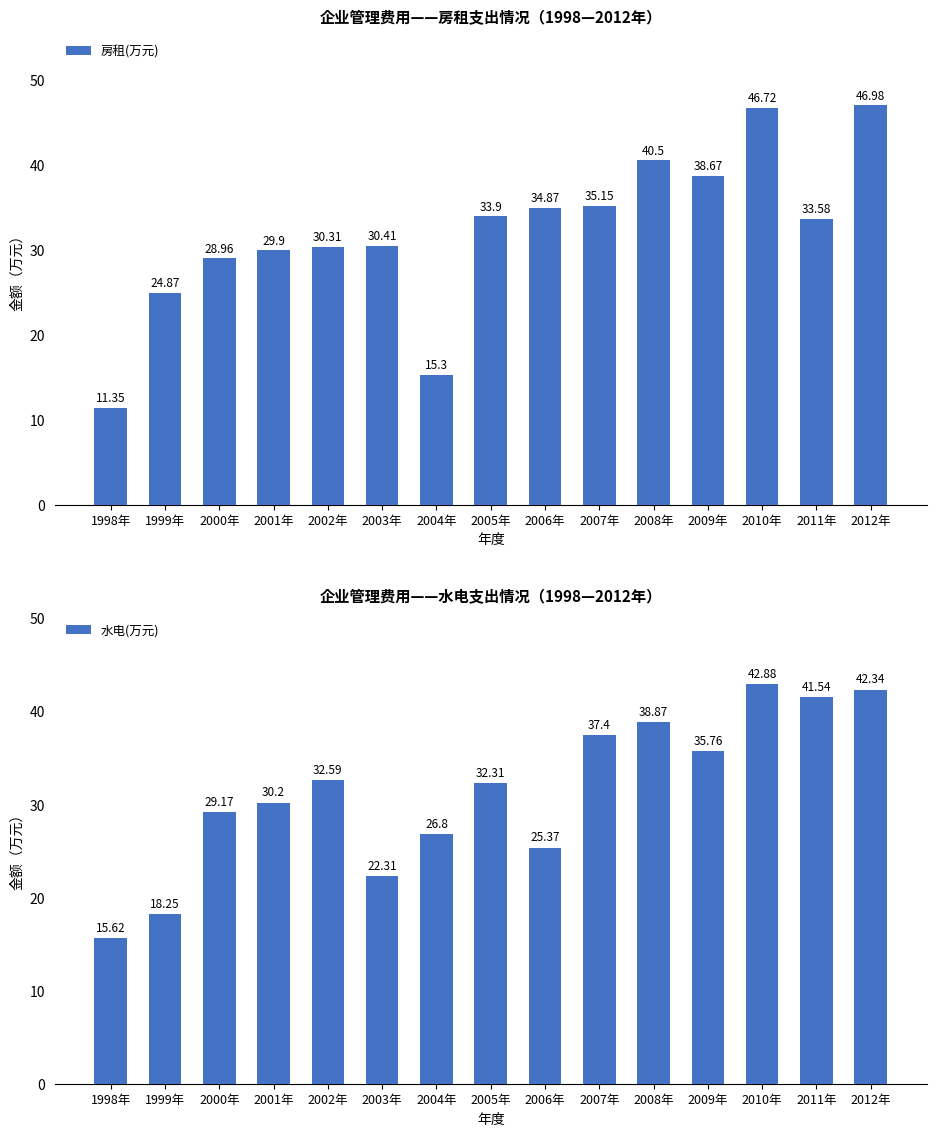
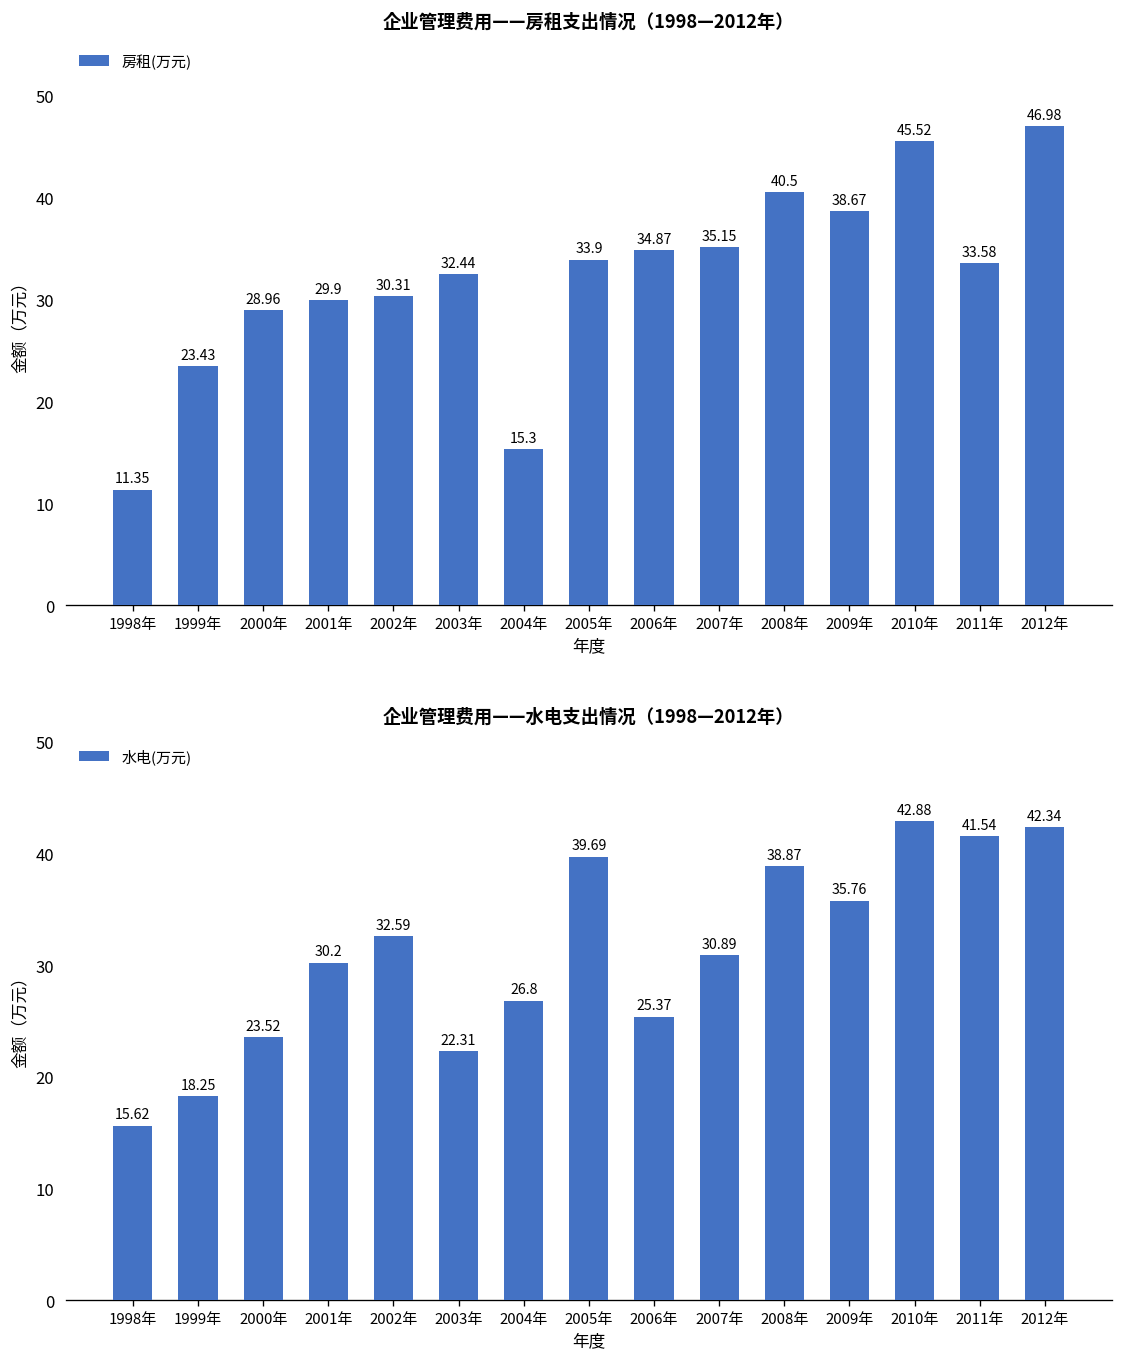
  {
    "企业管理费用——房租支出情况（1998—2012年）": {
      "1998年": 11.35,
-     "1999年": 24.87,
+     "1999年": 23.43,
      "2000年": 28.96,
      "2001年": 29.9,
      "2002年": 30.31,
-     "2003年": 30.41,
+     "2003年": 32.44,
      "2004年": 15.3,
      "2005年": 33.9,
      "2006年": 34.87,
      "2007年": 35.15,
      "2008年": 40.5,
      "2009年": 38.67,
-     "2010年": 46.72,
+     "2010年": 45.52,
      "2011年": 33.58,
      "2012年": 46.98
    },
    "企业管理费用——水电支出情况（1998—2012年）": {
      "1998年": 15.62,
      "1999年": 18.25,
-     "2000年": 29.17,
+     "2000年": 23.52,
      "2001年": 30.2,
      "2002年": 32.59,
      "2003年": 22.31,
      "2004年": 26.8,
-     "2005年": 32.31,
+     "2005年": 39.69,
      "2006年": 25.37,
-     "2007年": 37.4,
+     "2007年": 30.89,
      "2008年": 38.87,
      "2009年": 35.76,
      "2010年": 42.88,
      "2011年": 41.54,
      "2012年": 42.34
    }
  }
